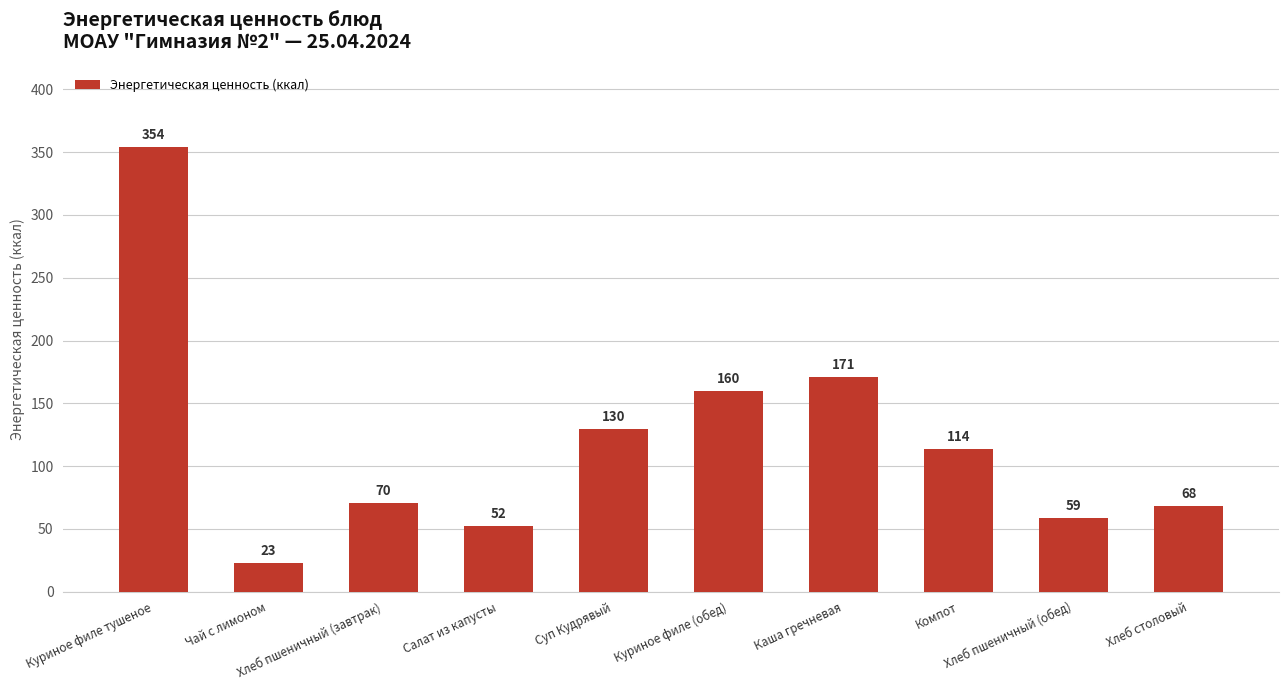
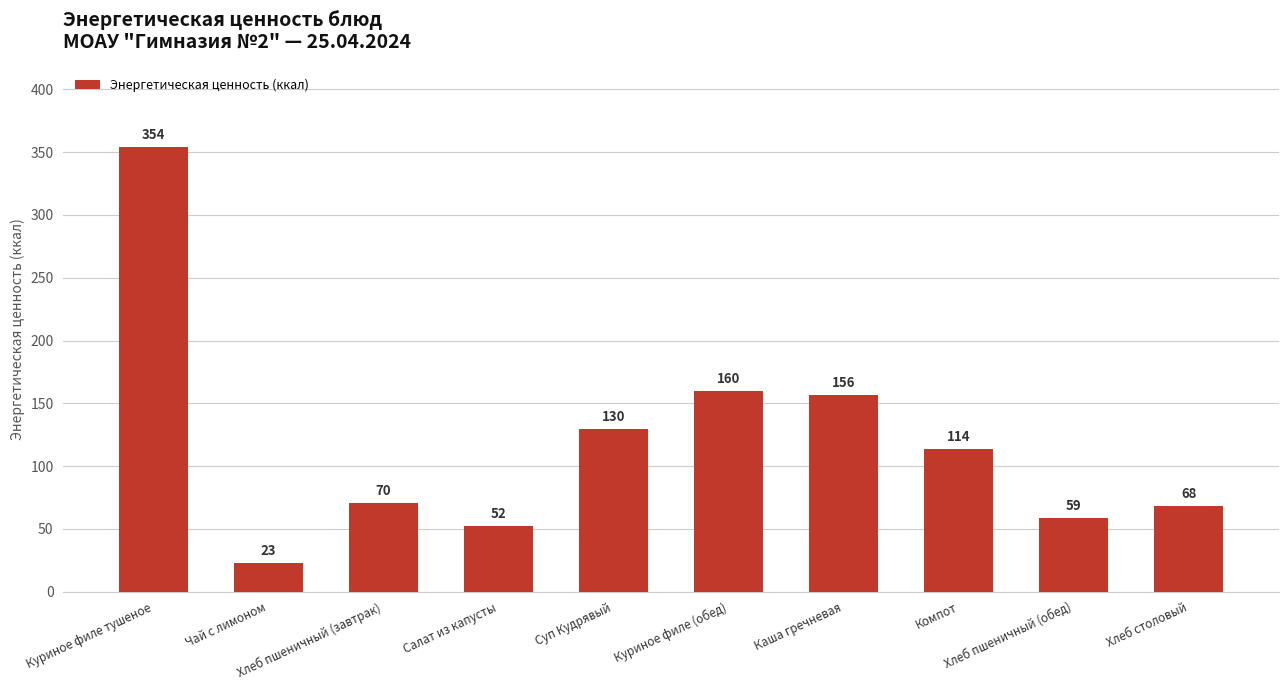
  {
    "Куриное филе тушеное": 354,
    "Чай с лимоном": 23,
    "Хлеб пшеничный (завтрак)": 70,
    "Салат из капусты": 52,
    "Суп Кудрявый": 130,
    "Куриное филе (обед)": 160,
-   "Каша гречневая": 171,
+   "Каша гречневая": 156,
    "Компот": 114,
    "Хлеб пшеничный (обед)": 59,
    "Хлеб столовый": 68
  }
